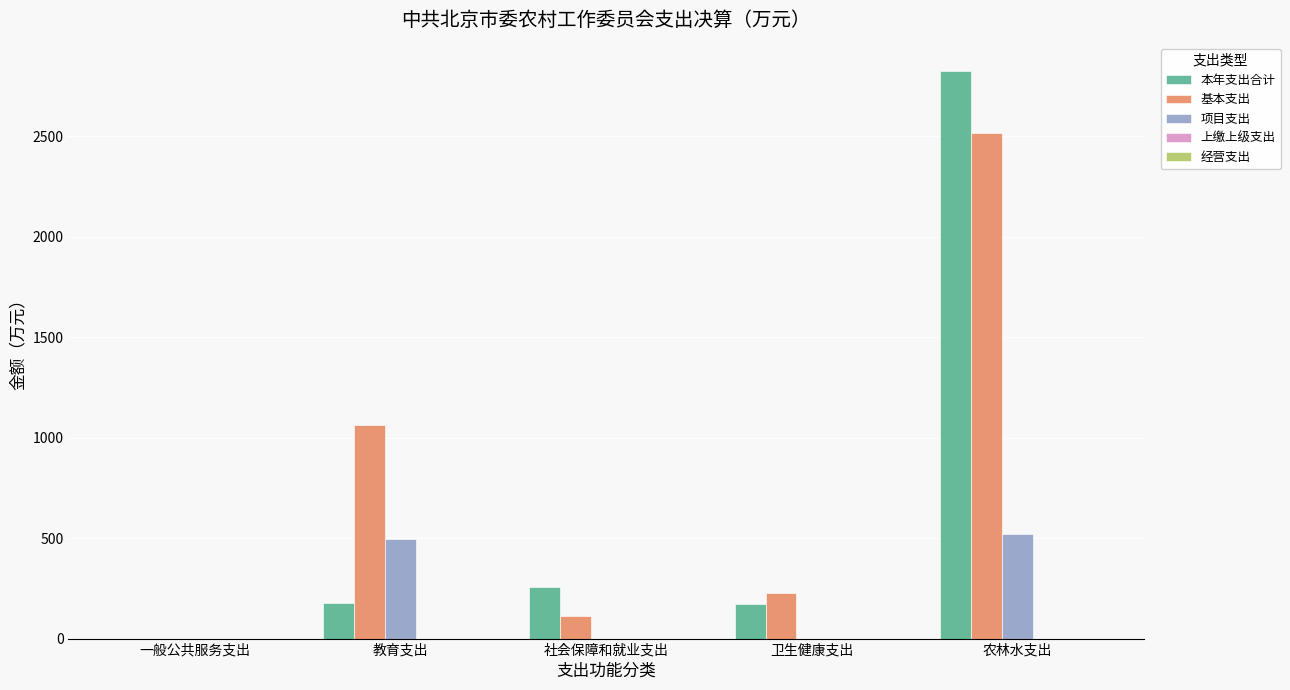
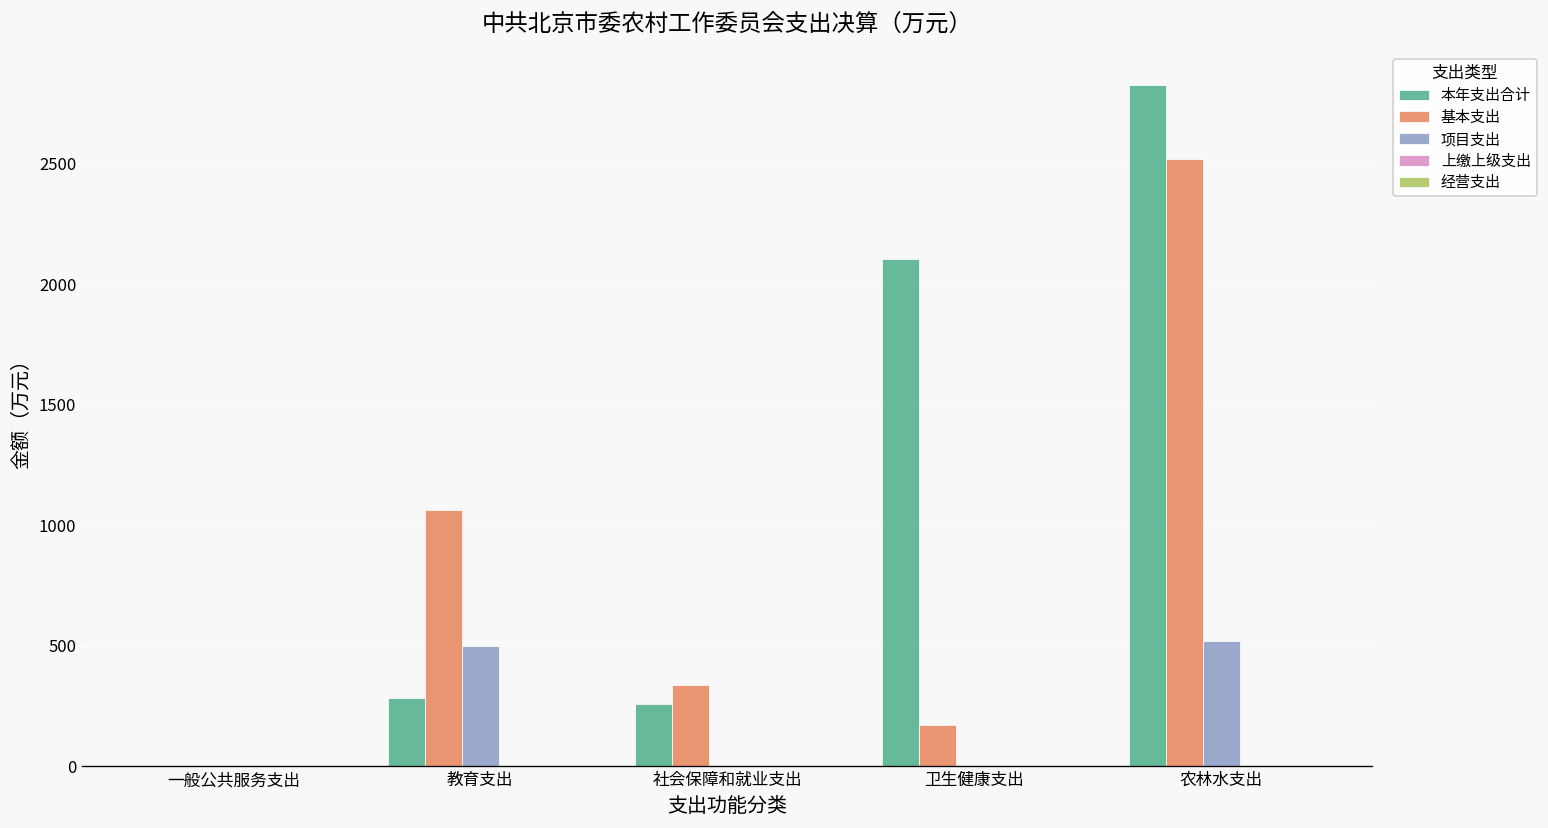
  {
    "本年支出合计": {
-     "教育支出": 180,
+     "教育支出": 280,
      "社会保障和就业支出": 260,
-     "卫生健康支出": 170,
+     "卫生健康支出": 2100,
      "农林水支出": 2830
    },
    "基本支出": {
      "教育支出": 1060,
-     "社会保障和就业支出": 110,
-     "卫生健康支出": 230,
+     "社会保障和就业支出": 340,
+     "卫生健康支出": 170,
      "农林水支出": 2520
    },
    "项目支出": {
      "一般公共服务支出": 0,
      "教育支出": 500,
      "社会保障和就业支出": 0,
      "卫生健康支出": 0,
      "农林水支出": 520
    },
    "上缴上级支出": {
      "一般公共服务支出": 0,
      "教育支出": 0,
      "社会保障和就业支出": 0,
      "卫生健康支出": 0,
      "农林水支出": 0
    },
    "经营支出": {
      "一般公共服务支出": 0,
      "教育支出": 0,
      "社会保障和就业支出": 0,
      "卫生健康支出": 0,
      "农林水支出": 0
    }
  }
